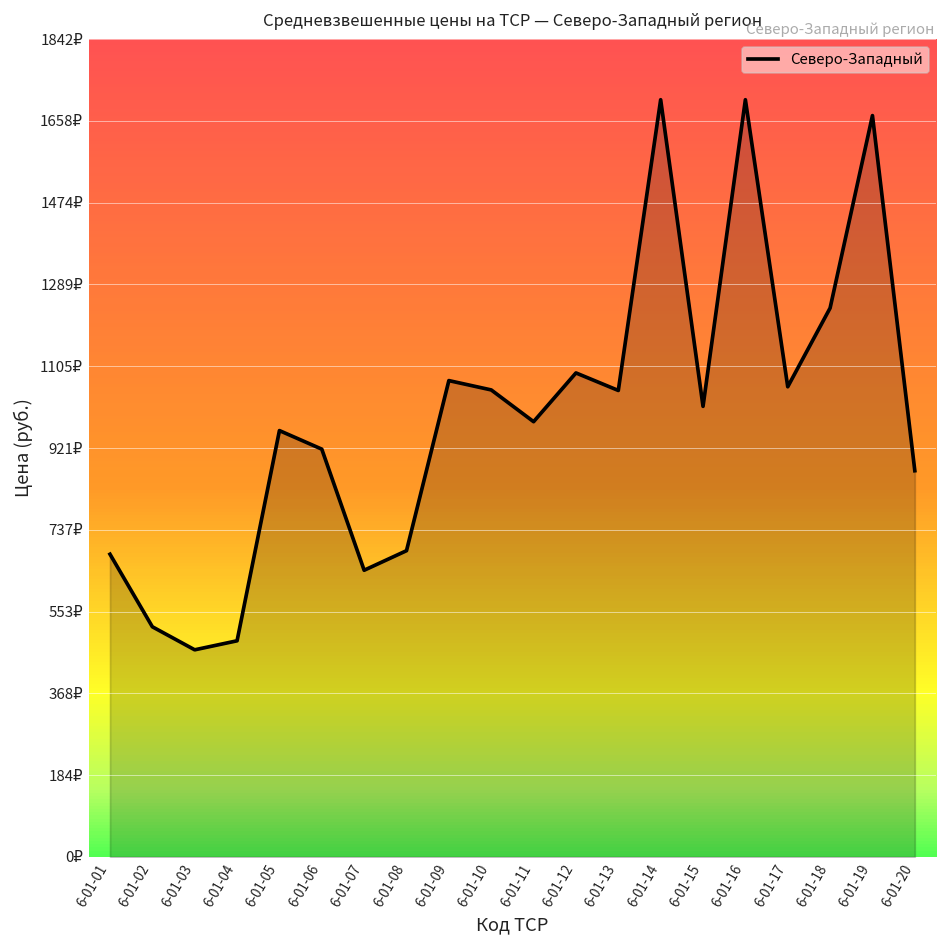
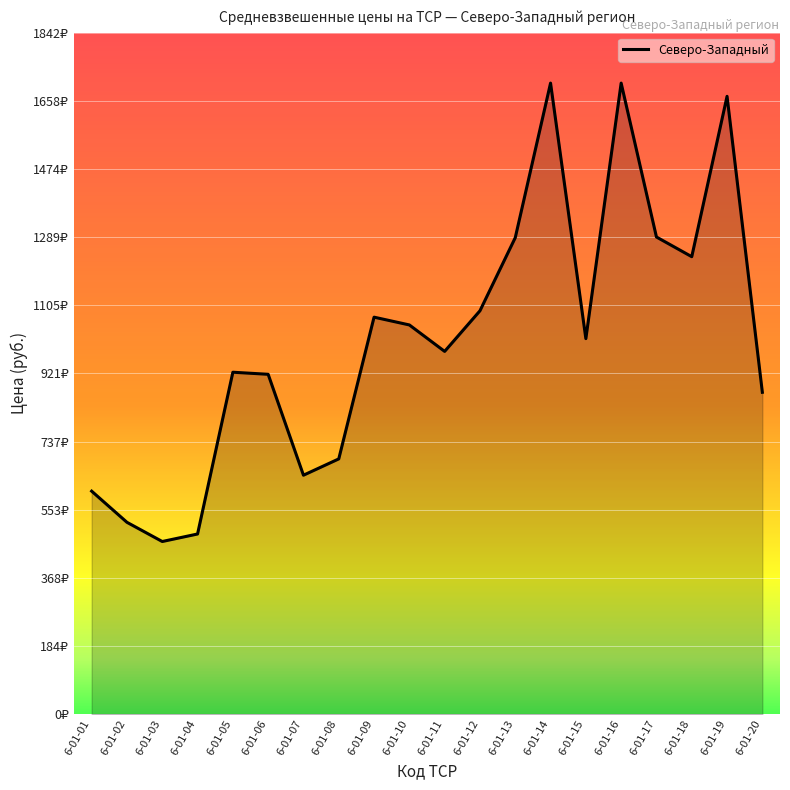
  {
-   "6-01-01": "680₽",
+   "6-01-01": "600₽",
    "6-01-02": "520₽",
    "6-01-03": "470₽",
    "6-01-04": "490₽",
-   "6-01-05": "960₽",
+   "6-01-05": "920₽",
    "6-01-06": "920₽",
    "6-01-07": "650₽",
    "6-01-08": "690₽",
    "6-01-09": "1070₽",
    "6-01-10": "1050₽",
    "6-01-11": "980₽",
    "6-01-12": "1090₽",
-   "6-01-13": "1050₽",
+   "6-01-13": "1290₽",
    "6-01-14": "1710₽",
    "6-01-15": "1010₽",
    "6-01-16": "1710₽",
-   "6-01-17": "1060₽",
+   "6-01-17": "1290₽",
    "6-01-18": "1240₽",
    "6-01-19": "1670₽",
    "6-01-20": "870₽"
  }
